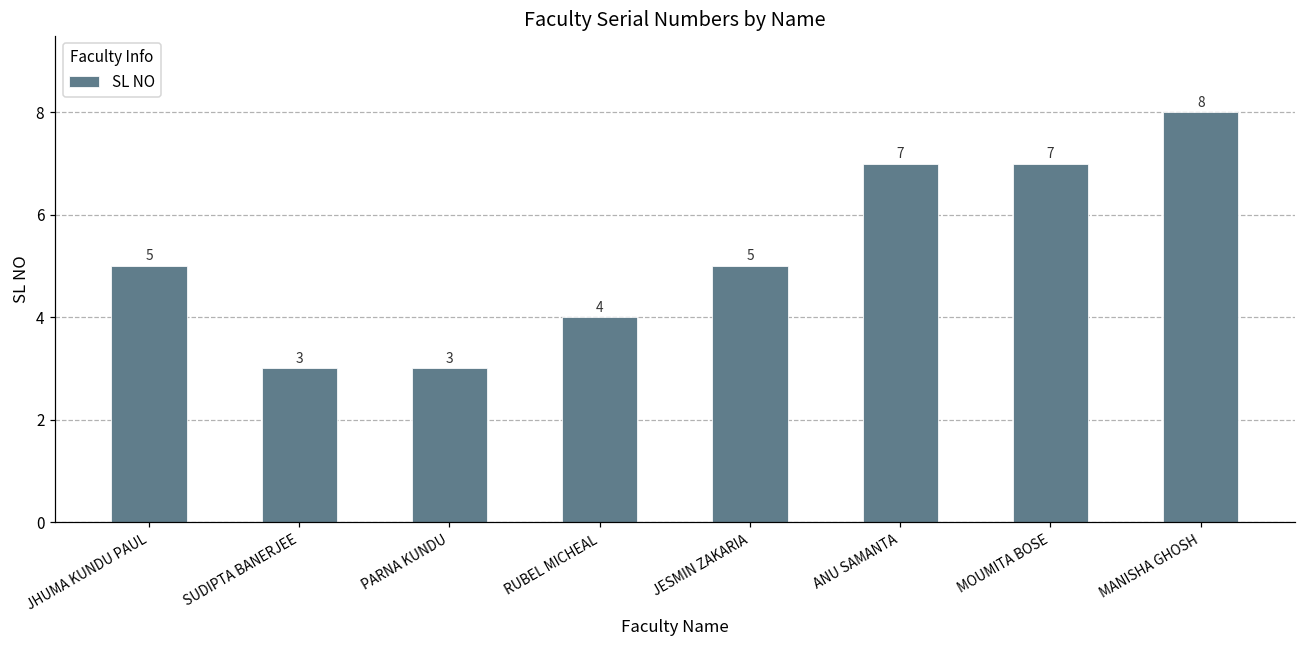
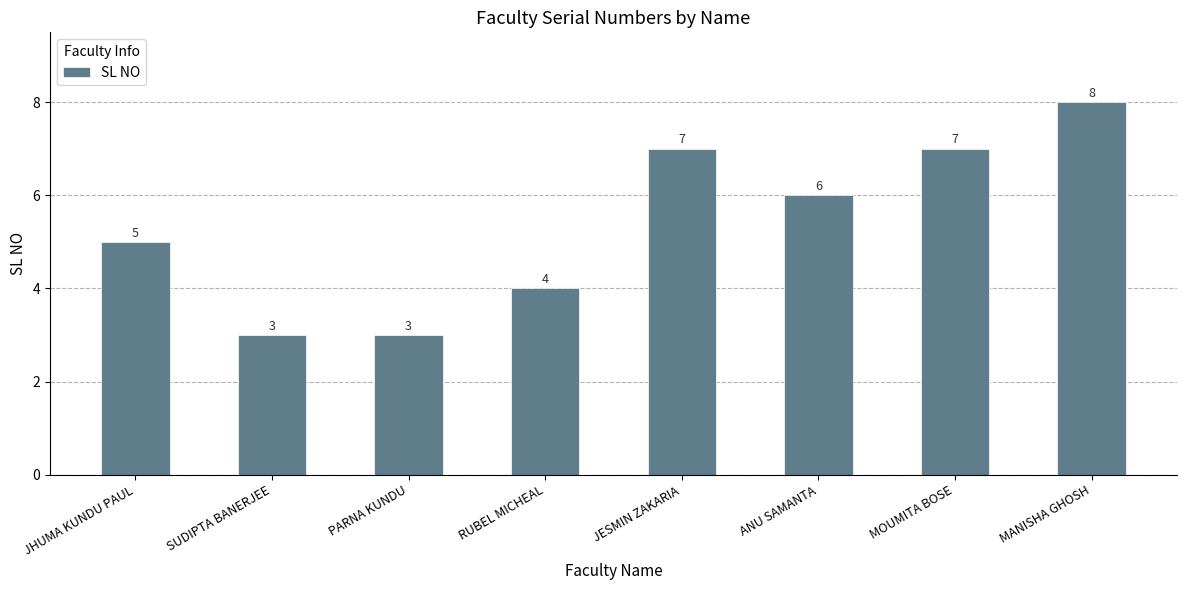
  {
    "JHUMA KUNDU PAUL": 5,
    "SUDIPTA BANERJEE": 3,
    "PARNA KUNDU": 3,
    "RUBEL MICHEAL": 4,
-   "JESMIN ZAKARIA": 5,
-   "ANU SAMANTA": 7,
+   "JESMIN ZAKARIA": 7,
+   "ANU SAMANTA": 6,
    "MOUMITA BOSE": 7,
    "MANISHA GHOSH": 8
  }
